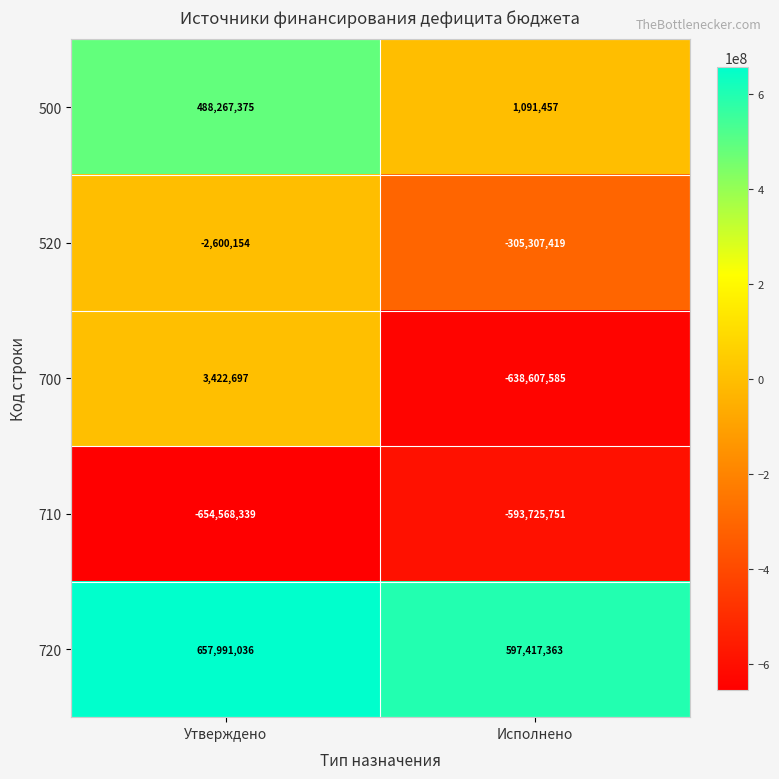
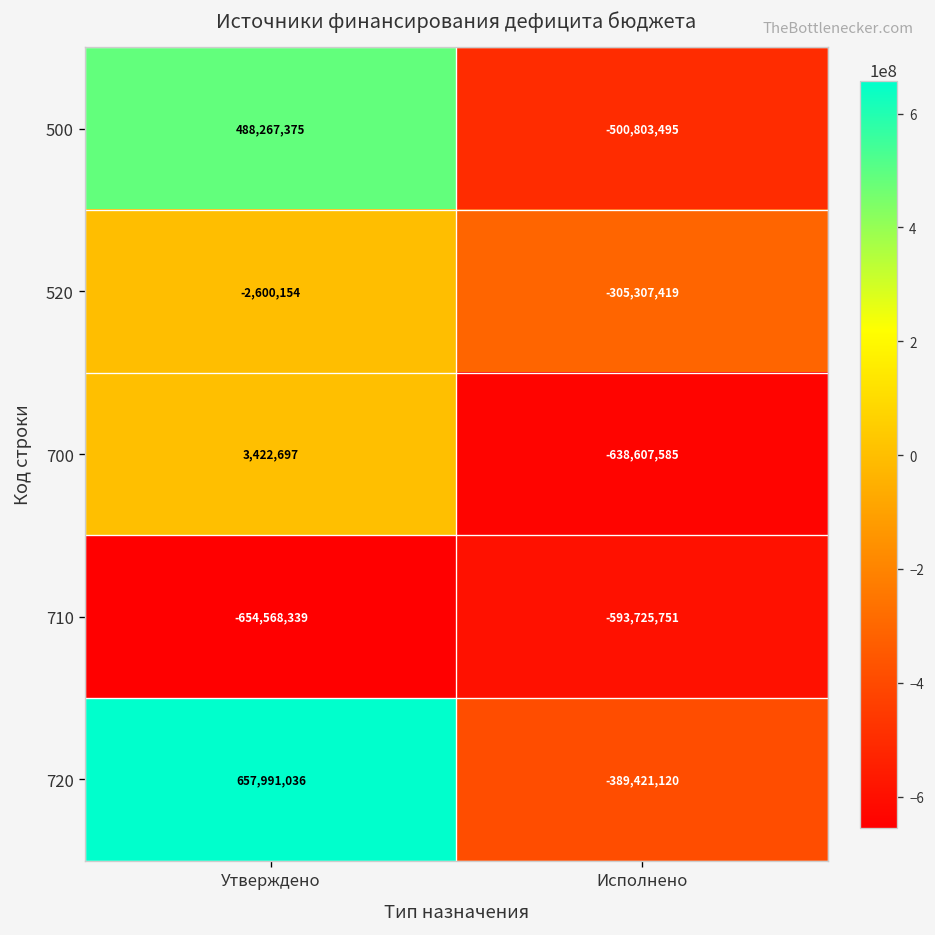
  {
    "500": {
      "Утверждено": "488,267,375",
-     "Исполнено": "1,091,457"
+     "Исполнено": "-500,803,495"
    },
    "520": {
      "Утверждено": "-2,600,154",
      "Исполнено": "-305,307,419"
    },
    "700": {
      "Утверждено": "3,422,697",
      "Исполнено": "-638,607,585"
    },
    "710": {
      "Утверждено": "-654,568,339",
      "Исполнено": "-593,725,751"
    },
    "720": {
      "Утверждено": "657,991,036",
-     "Исполнено": "597,417,363"
+     "Исполнено": "-389,421,120"
    }
  }
